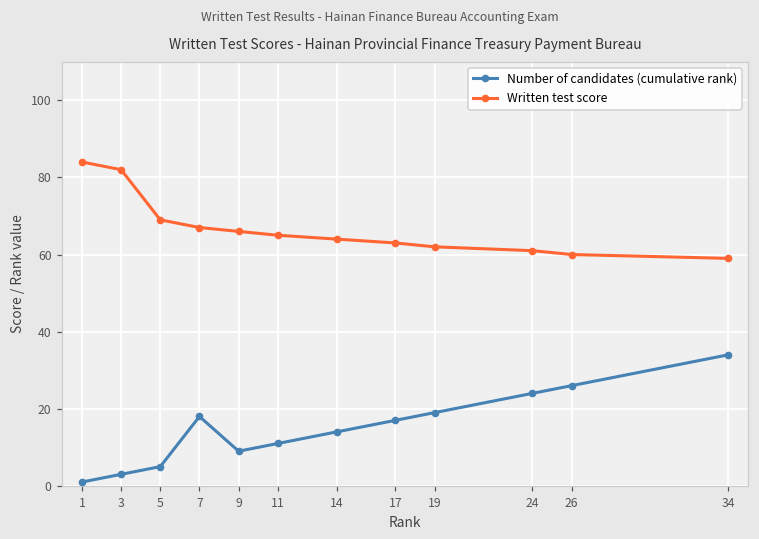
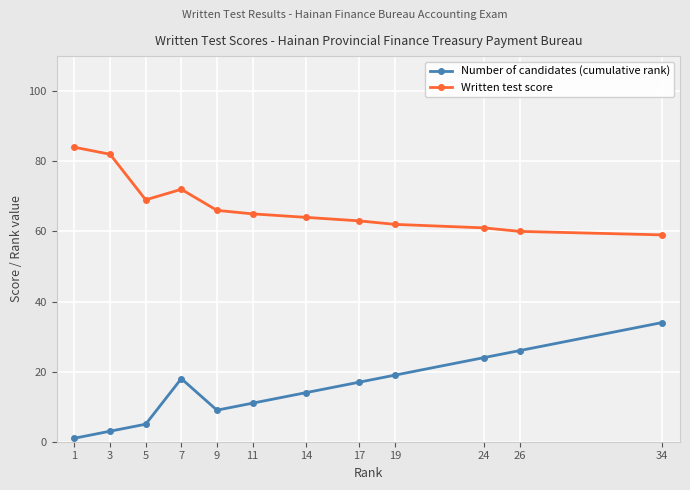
  {
    "Number of candidates (cumulative rank)": {
      "1": 1,
      "3": 3,
      "5": 5,
      "7": 18,
      "9": 9,
      "11": 11,
      "14": 14,
      "17": 17,
      "19": 19,
      "24": 24,
      "26": 26,
      "34": 34
    },
    "Written test score": {
      "1": 84,
      "3": 82,
      "5": 69,
-     "7": 67,
+     "7": 72,
      "9": 66,
      "11": 65,
      "14": 64,
      "17": 63,
      "19": 62,
      "24": 61,
      "26": 60,
      "34": 59
    }
  }
